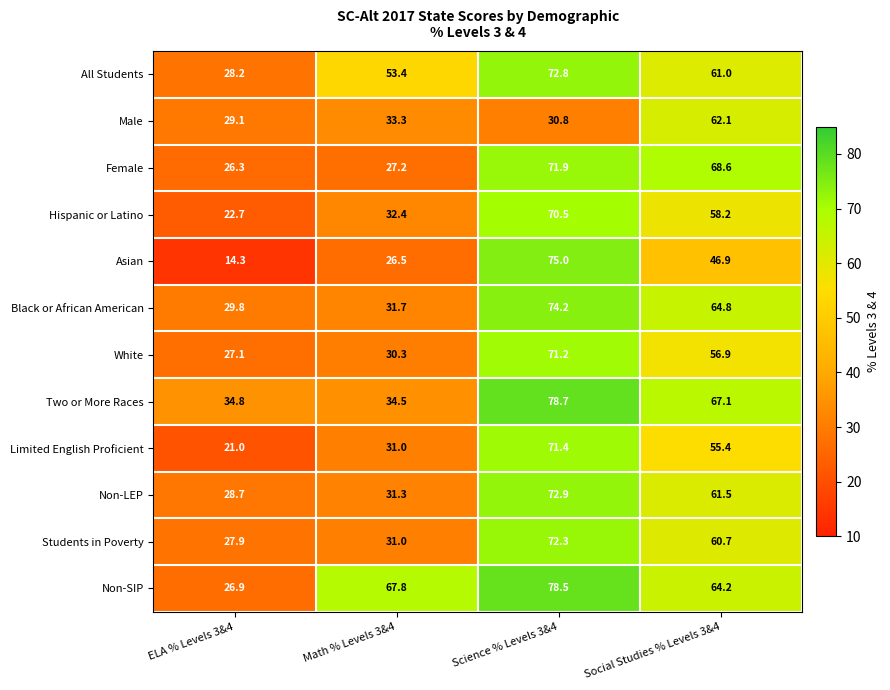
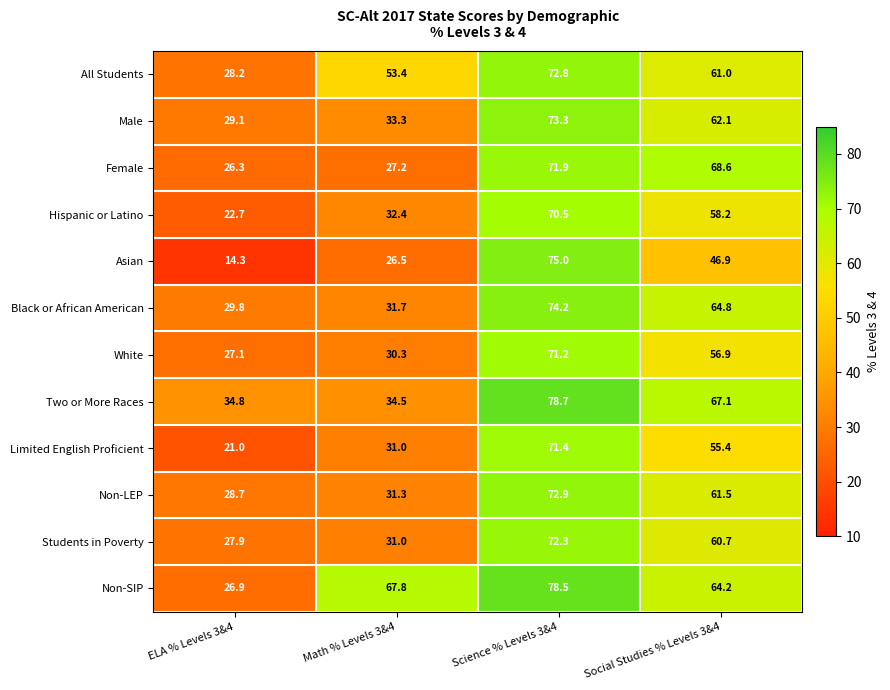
  {
    "All Students": {
      "ELA % Levels 3&4": 28.2,
      "Math % Levels 3&4": 53.4,
      "Science % Levels 3&4": 72.8,
      "Social Studies % Levels 3&4": 61.0
    },
    "Male": {
      "ELA % Levels 3&4": 29.1,
      "Math % Levels 3&4": 33.3,
-     "Science % Levels 3&4": 30.8,
+     "Science % Levels 3&4": 73.3,
      "Social Studies % Levels 3&4": 62.1
    },
    "Female": {
      "ELA % Levels 3&4": 26.3,
      "Math % Levels 3&4": 27.2,
      "Science % Levels 3&4": 71.9,
      "Social Studies % Levels 3&4": 68.6
    },
    "Hispanic or Latino": {
      "ELA % Levels 3&4": 22.7,
      "Math % Levels 3&4": 32.4,
      "Science % Levels 3&4": 70.5,
      "Social Studies % Levels 3&4": 58.2
    },
    "Asian": {
      "ELA % Levels 3&4": 14.3,
      "Math % Levels 3&4": 26.5,
      "Science % Levels 3&4": 75.0,
      "Social Studies % Levels 3&4": 46.9
    },
    "Black or African American": {
      "ELA % Levels 3&4": 29.8,
      "Math % Levels 3&4": 31.7,
      "Science % Levels 3&4": 74.2,
      "Social Studies % Levels 3&4": 64.8
    },
    "White": {
      "ELA % Levels 3&4": 27.1,
      "Math % Levels 3&4": 30.3,
      "Science % Levels 3&4": 71.2,
      "Social Studies % Levels 3&4": 56.9
    },
    "Two or More Races": {
      "ELA % Levels 3&4": 34.8,
      "Math % Levels 3&4": 34.5,
      "Science % Levels 3&4": 78.7,
      "Social Studies % Levels 3&4": 67.1
    },
    "Limited English Proficient": {
      "ELA % Levels 3&4": 21.0,
      "Math % Levels 3&4": 31.0,
      "Science % Levels 3&4": 71.4,
      "Social Studies % Levels 3&4": 55.4
    },
    "Non-LEP": {
      "ELA % Levels 3&4": 28.7,
      "Math % Levels 3&4": 31.3,
      "Science % Levels 3&4": 72.9,
      "Social Studies % Levels 3&4": 61.5
    },
    "Students in Poverty": {
      "ELA % Levels 3&4": 27.9,
      "Math % Levels 3&4": 31.0,
      "Science % Levels 3&4": 72.3,
      "Social Studies % Levels 3&4": 60.7
    },
    "Non-SIP": {
      "ELA % Levels 3&4": 26.9,
      "Math % Levels 3&4": 67.8,
      "Science % Levels 3&4": 78.5,
      "Social Studies % Levels 3&4": 64.2
    }
  }
